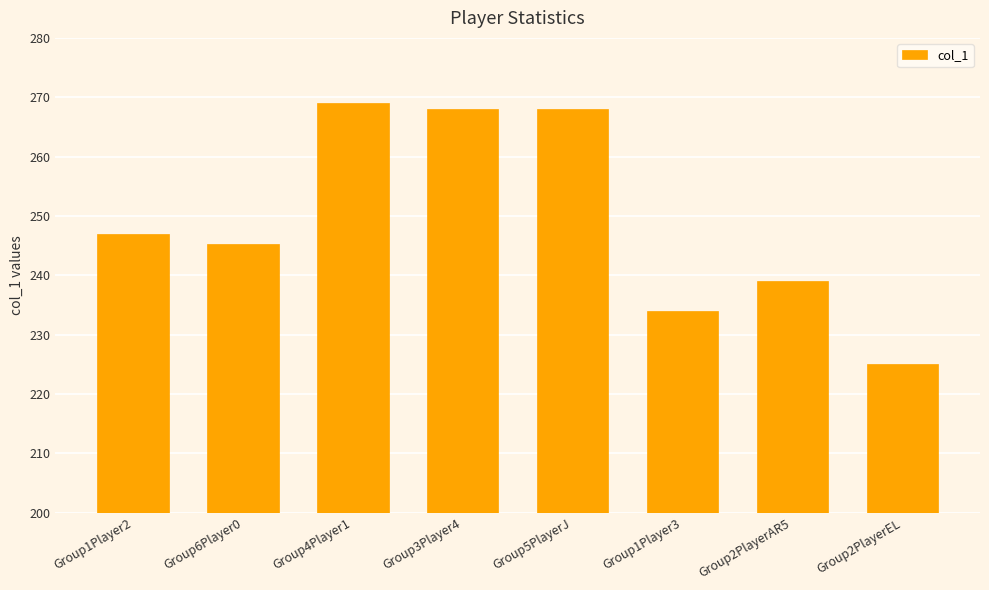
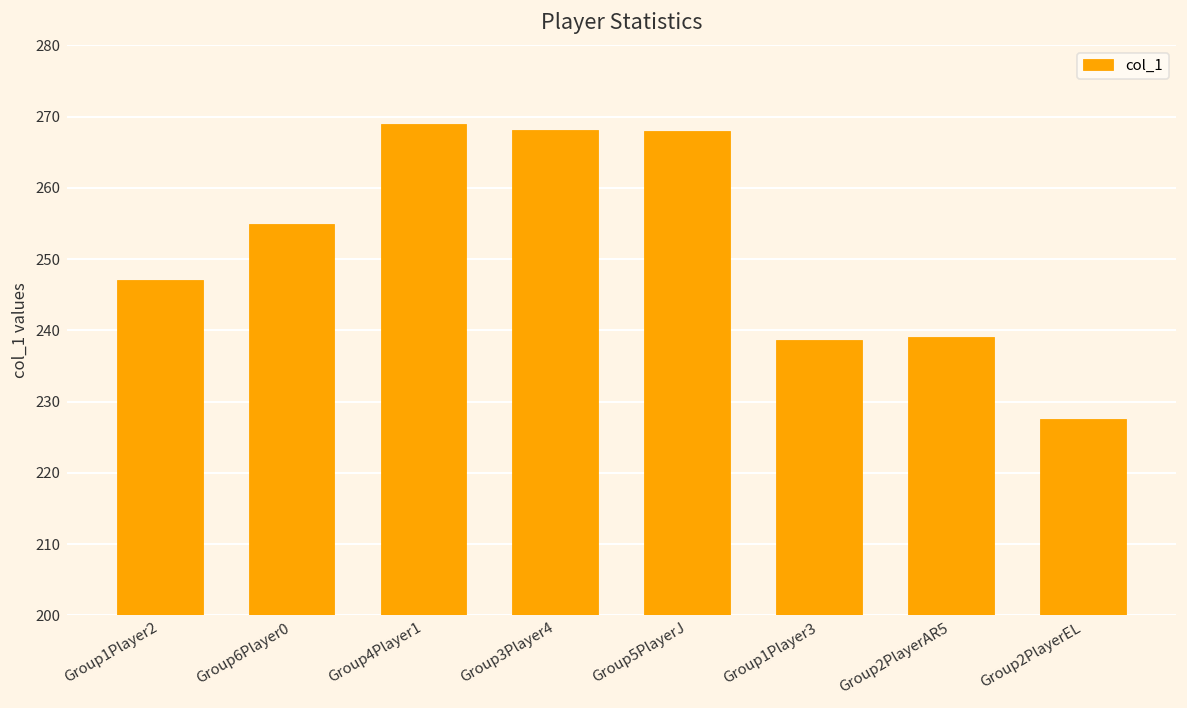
  {
    "Group1Player2": 247,
-   "Group6Player0": 245,
+   "Group6Player0": 255,
    "Group4Player1": 269,
    "Group3Player4": 268,
    "Group5PlayerJ": 268,
-   "Group1Player3": 234,
+   "Group1Player3": 239,
    "Group2PlayerAR5": 239,
-   "Group2PlayerEL": 225
+   "Group2PlayerEL": 228
  }
